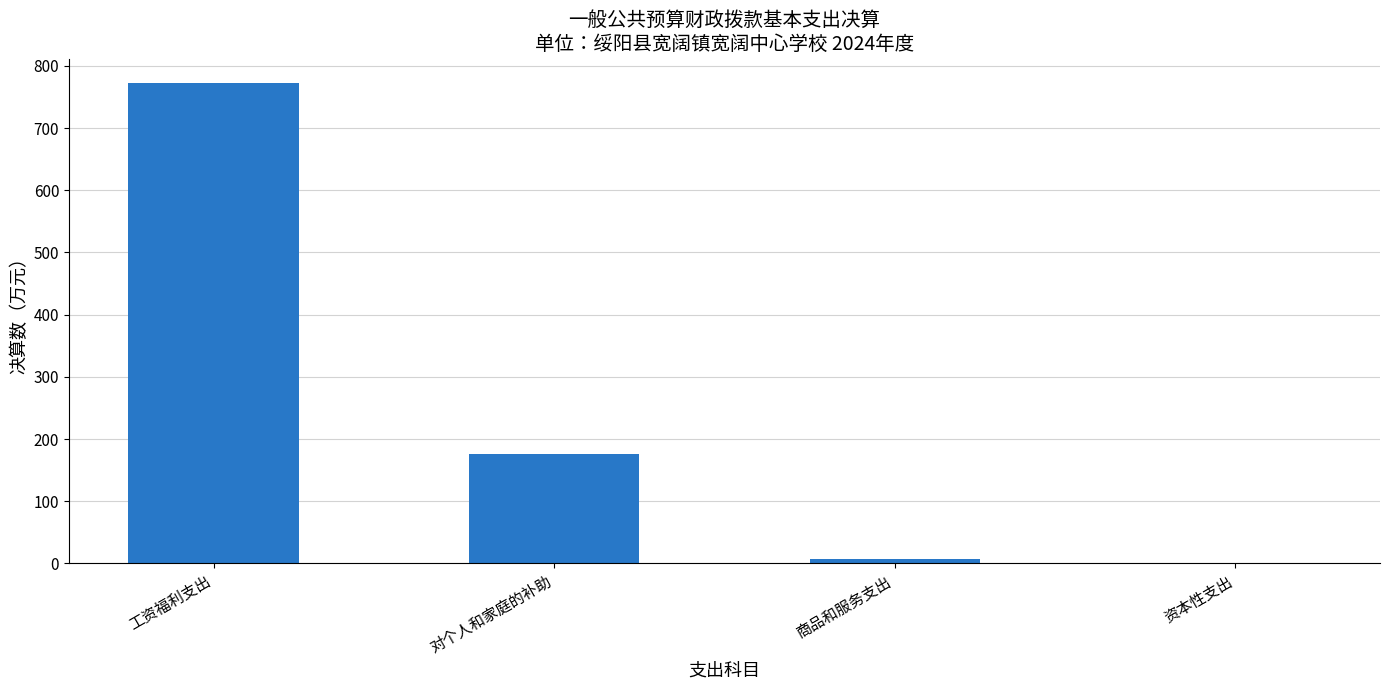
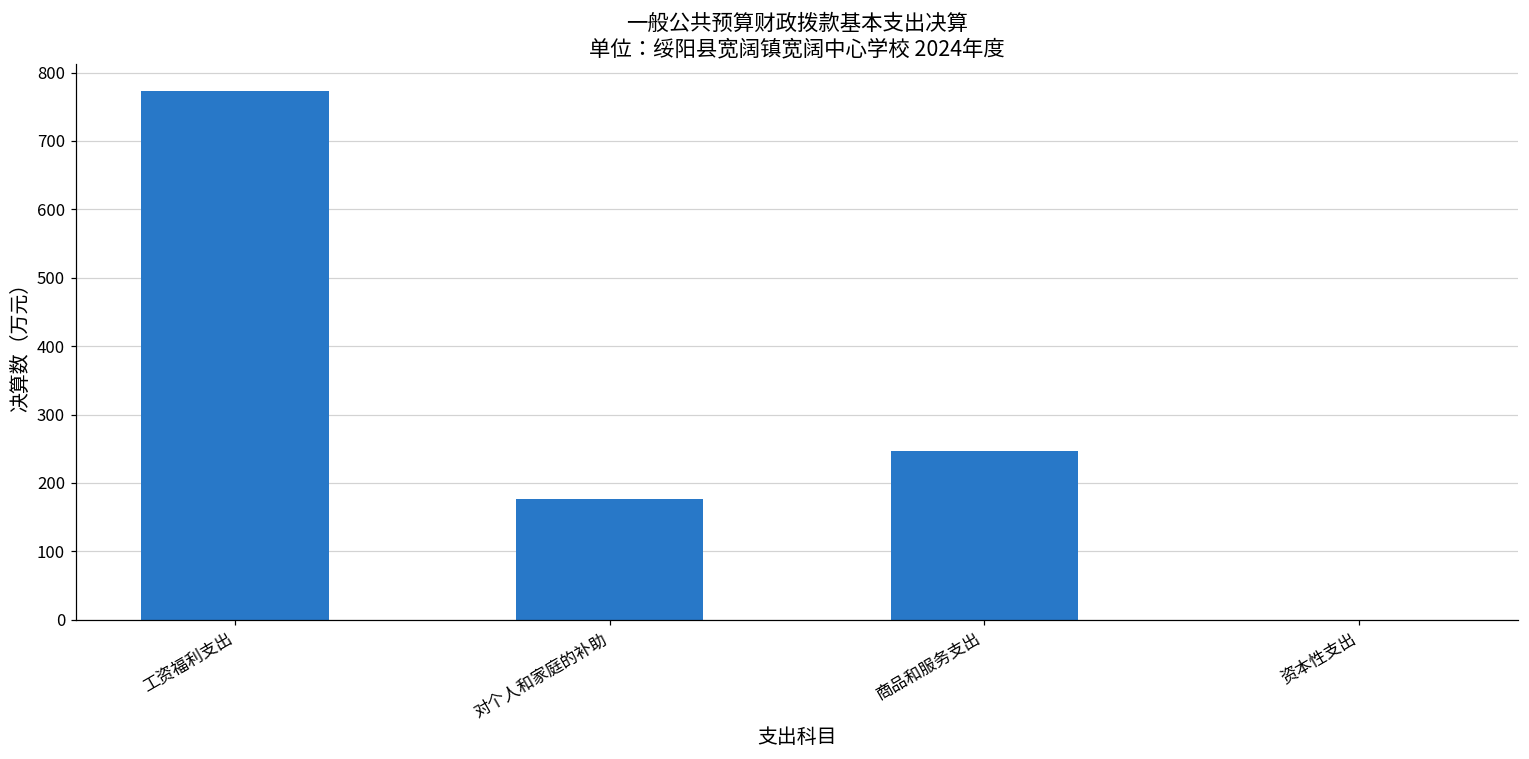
  {
    "工资福利支出": 770,
    "对个人和家庭的补助": 180,
-   "商品和服务支出": 10,
+   "商品和服务支出": 250,
    "资本性支出": 0
  }
